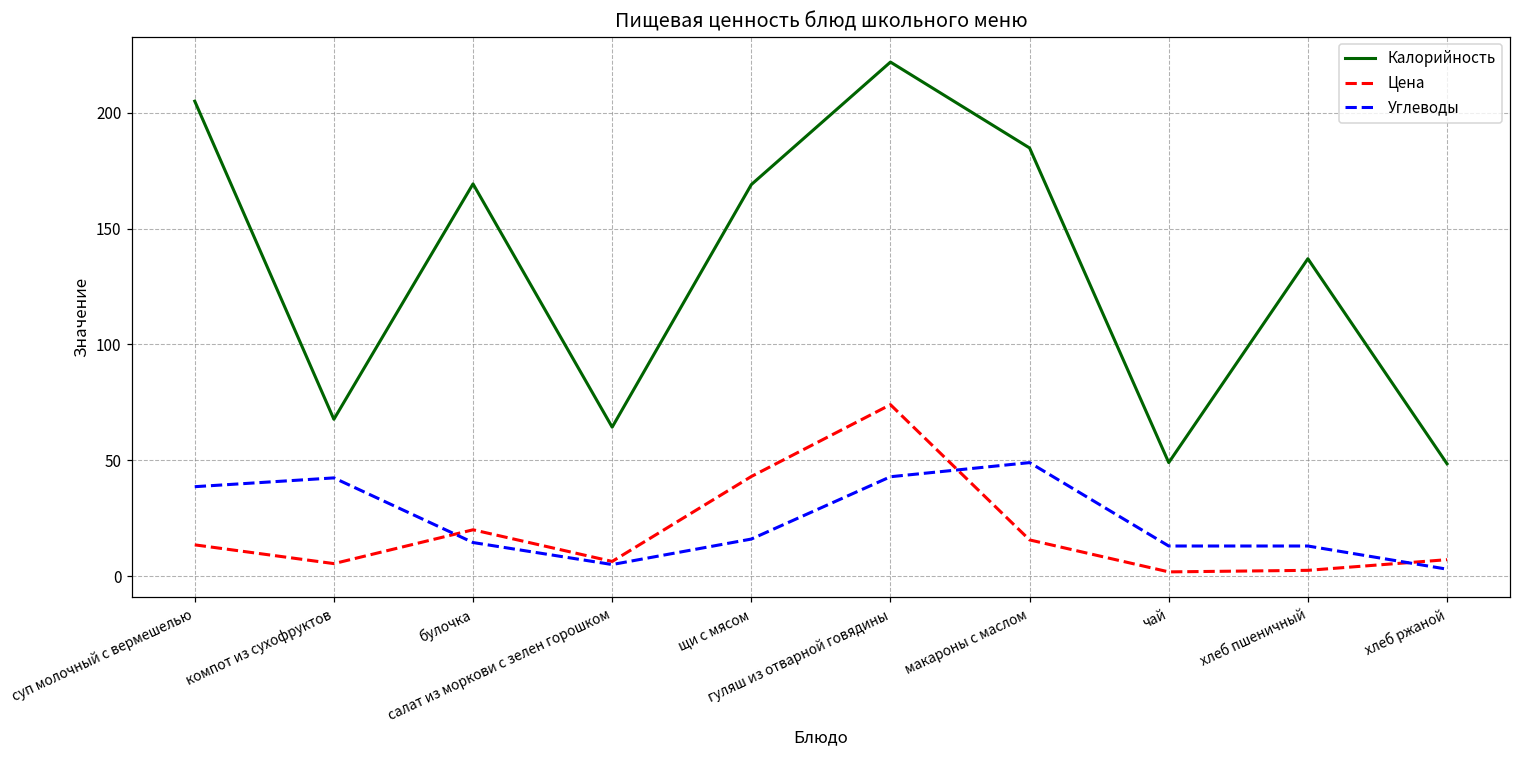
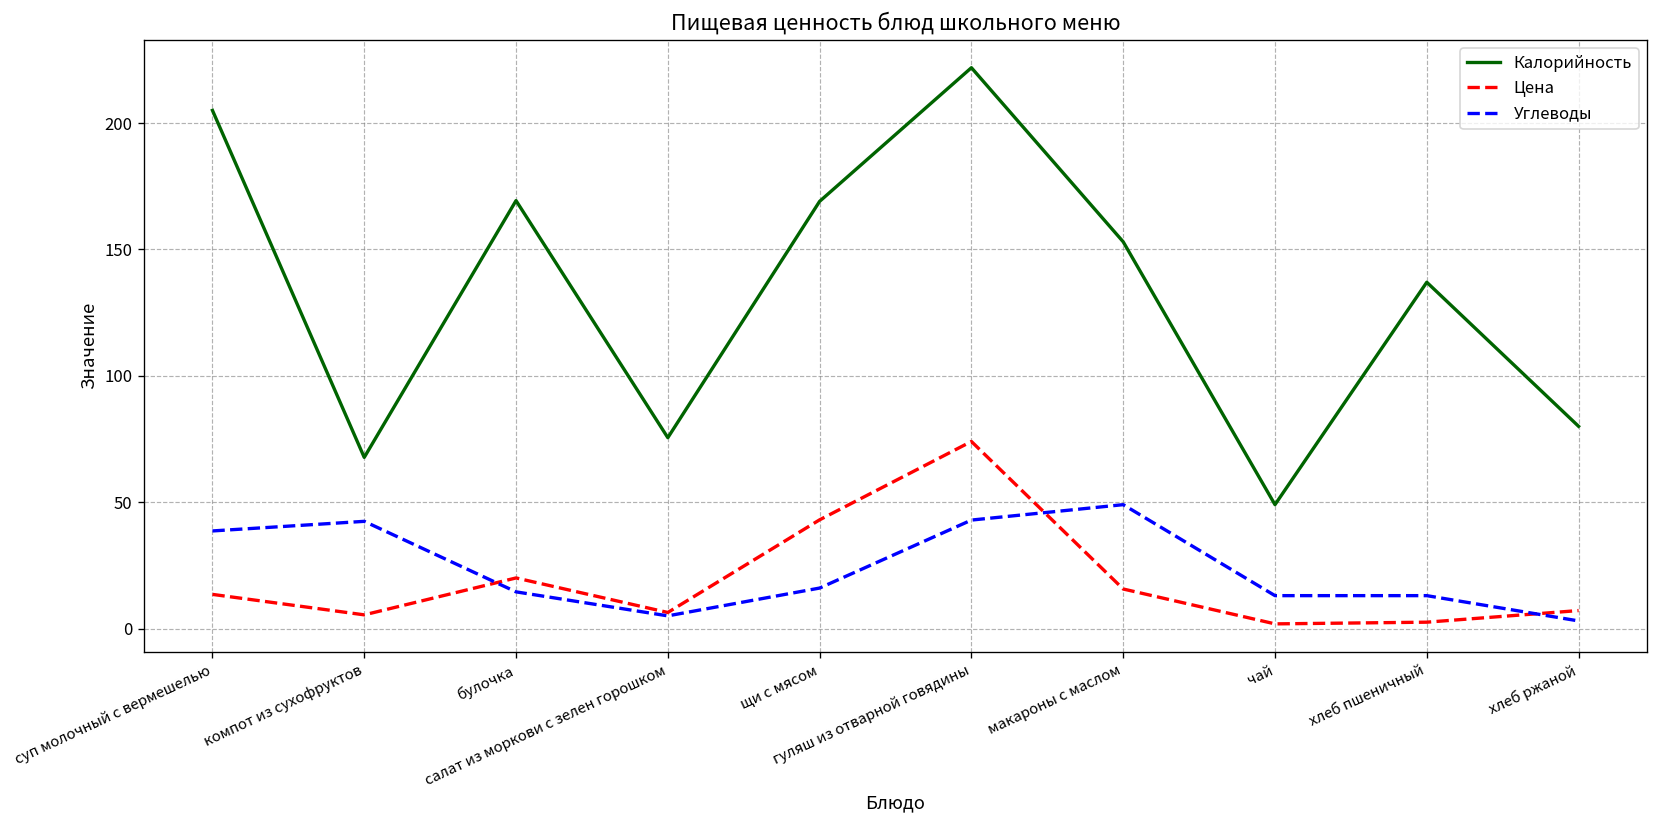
  {
    "Калорийность": {
      "суп молочный с вермешелью": 205,
      "компот из сухофруктов": 68,
      "булочка": 169,
-     "салат из моркови с зелен горошком": 64,
+     "салат из моркови с зелен горошком": 76,
      "щи с мясом": 169,
      "гуляш из отварной говядины": 222,
-     "макароны с маслом": 185,
+     "макароны с маслом": 153,
      "чай": 49,
      "хлеб пшеничный": 137,
-     "хлеб ржаной": 49
+     "хлеб ржаной": 80
    },
    "Цена": {
      "суп молочный с вермешелью": 14,
      "компот из сухофруктов": 5,
      "булочка": 20,
      "салат из моркови с зелен горошком": 6,
      "щи с мясом": 43,
      "гуляш из отварной говядины": 74,
      "макароны с маслом": 16,
      "чай": 2,
      "хлеб пшеничный": 3,
      "хлеб ржаной": 7
    },
    "Углеводы": {
      "суп молочный с вермешелью": 39,
      "компот из сухофруктов": 42,
      "булочка": 15,
      "салат из моркови с зелен горошком": 5,
      "щи с мясом": 16,
      "гуляш из отварной говядины": 43,
      "макароны с маслом": 49,
      "чай": 13,
      "хлеб пшеничный": 13,
      "хлеб ржаной": 3
    }
  }
